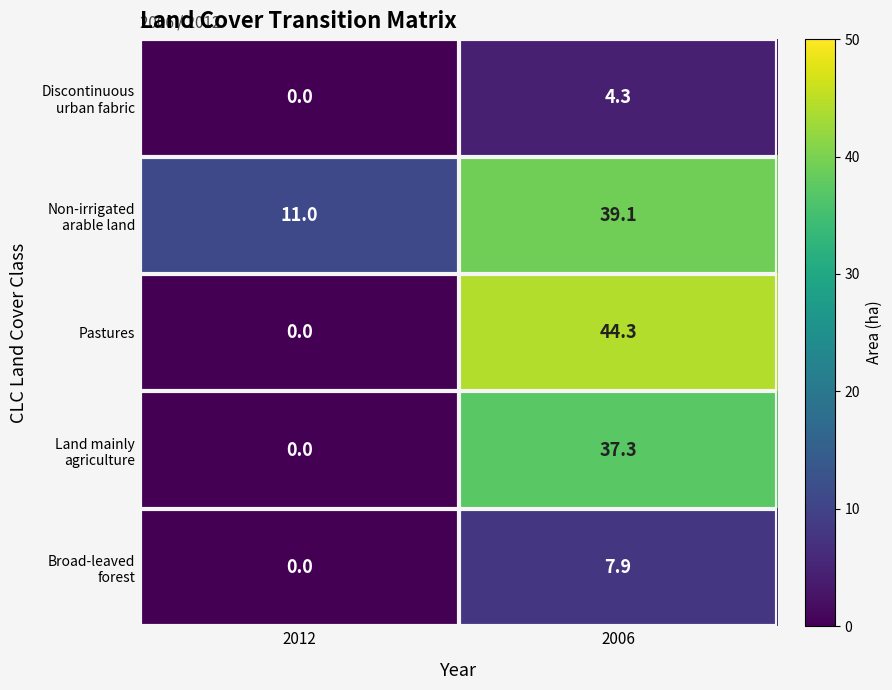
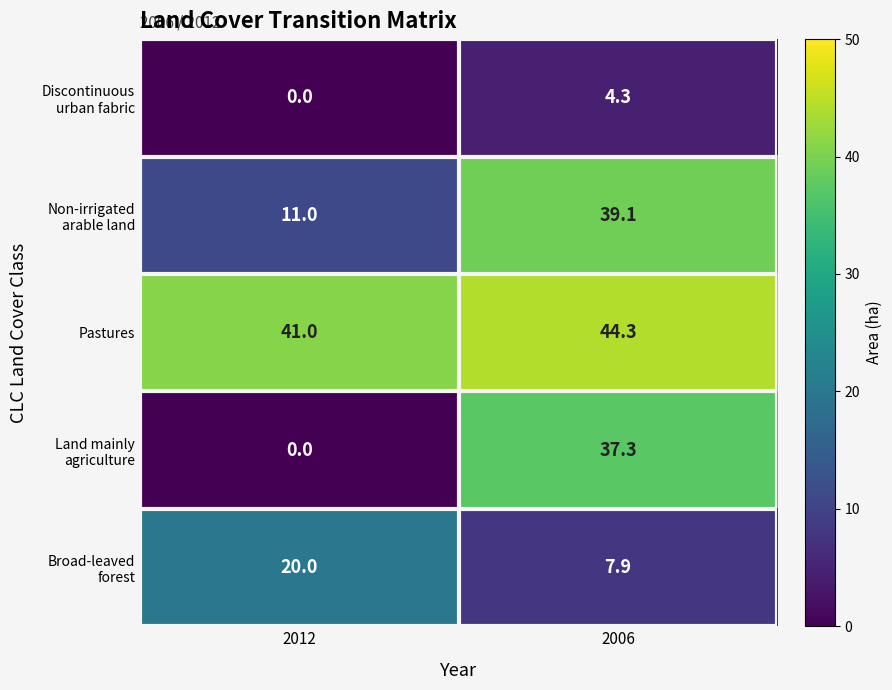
  {
    "Discontinuous urban fabric": {
      "2012": 0.0,
      "2006": 4.3
    },
    "Non-irrigated arable land": {
      "2012": 11.0,
      "2006": 39.1
    },
    "Pastures": {
-     "2012": 0.0,
+     "2012": 41.0,
      "2006": 44.3
    },
    "Land mainly agriculture": {
      "2012": 0.0,
      "2006": 37.3
    },
    "Broad-leaved forest": {
-     "2012": 0.0,
+     "2012": 20.0,
      "2006": 7.9
    }
  }
